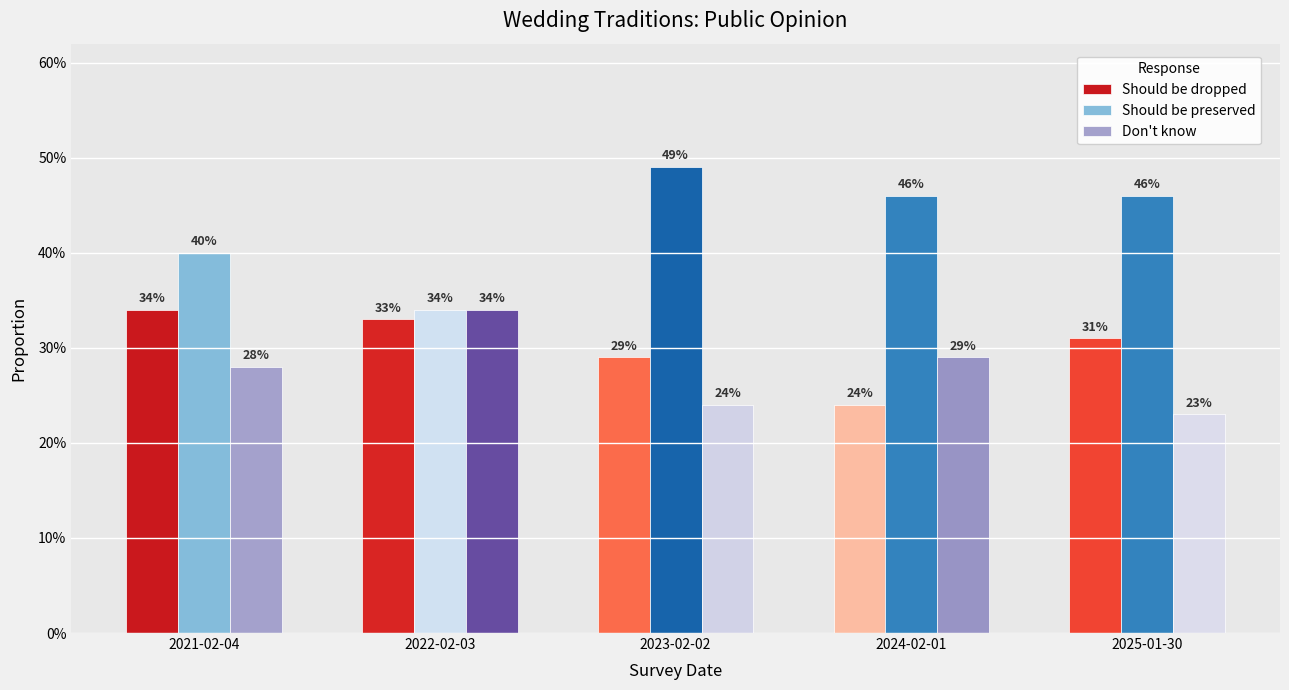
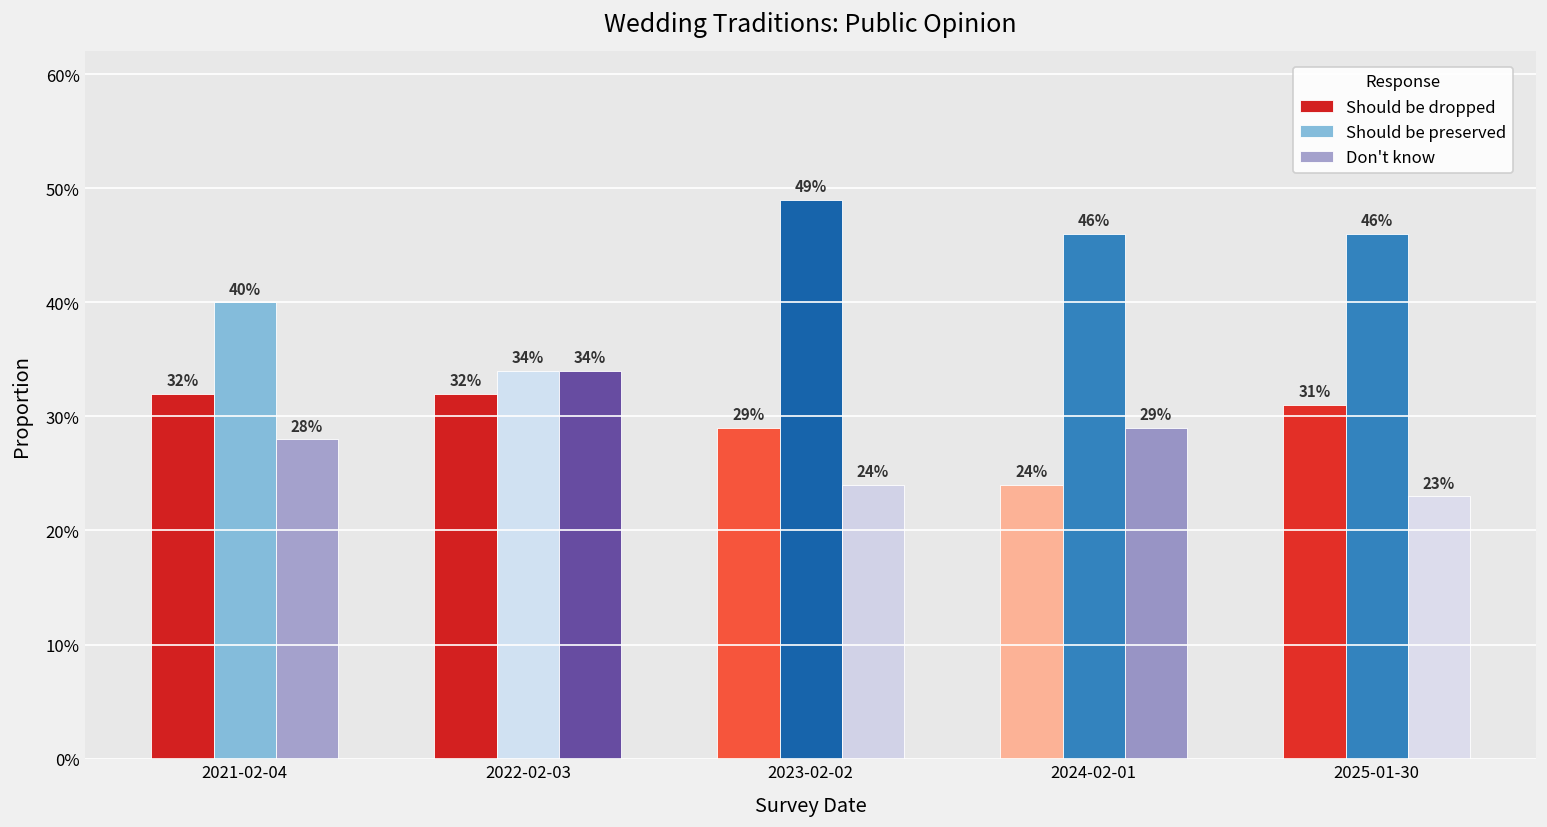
  {
    "Should be dropped": {
-     "2021-02-04": "34%",
-     "2022-02-03": "33%",
+     "2021-02-04": "32%",
+     "2022-02-03": "32%",
      "2023-02-02": "29%",
      "2024-02-01": "24%",
      "2025-01-30": "31%"
    }
  }
